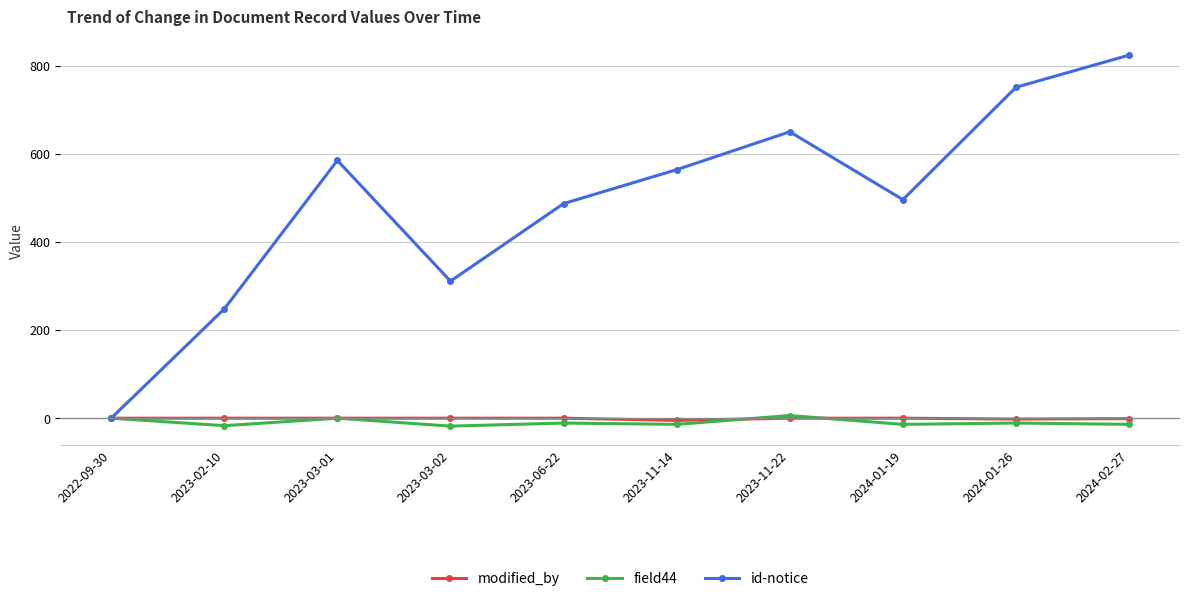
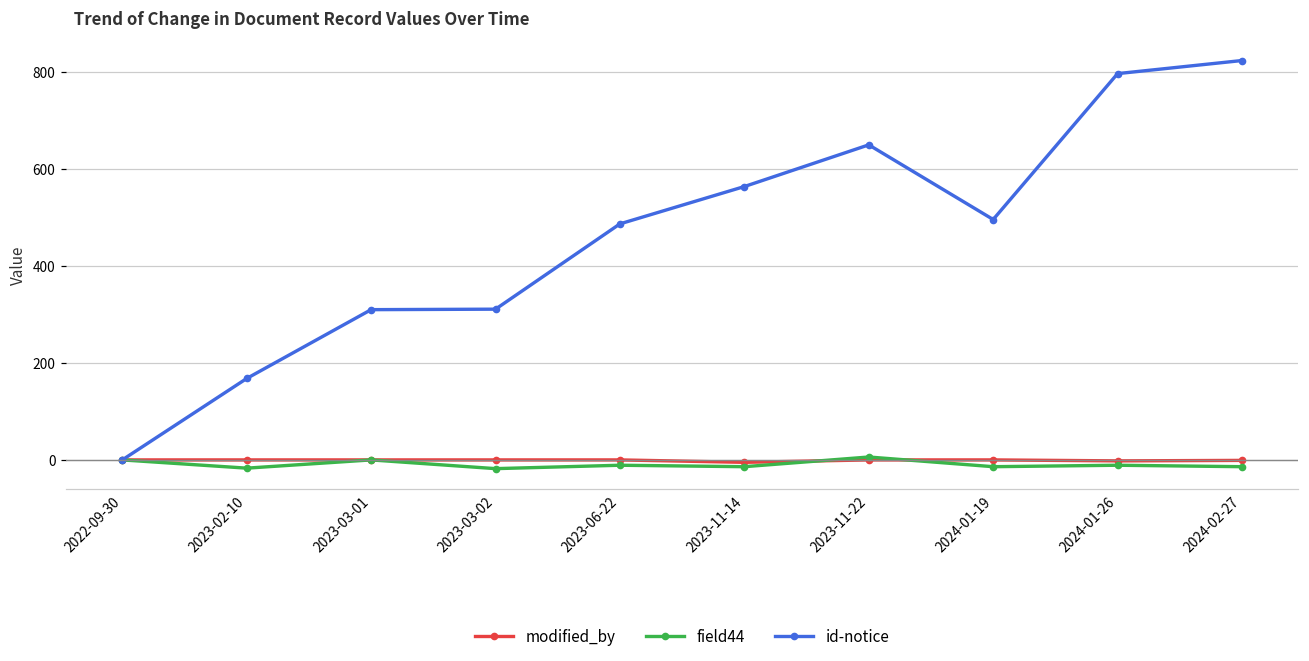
  {
    "modified_by": {
      "2023-02-10": 0,
      "2023-03-02": 0,
      "2023-06-22": 0,
      "2023-11-14": -10,
      "2023-11-22": 0,
      "2024-01-19": 0,
      "2024-01-26": 0,
      "2024-02-27": 0
    },
    "field44": {
      "2023-02-10": -20,
      "2023-03-02": -20,
      "2023-06-22": -10,
      "2023-11-14": -10,
      "2023-11-22": 10,
      "2024-01-19": -10,
      "2024-01-26": -10,
      "2024-02-27": -10
    },
    "id-notice": {
-     "2023-02-10": 250,
-     "2023-03-01": 590,
+     "2023-02-10": 170,
+     "2023-03-01": 310,
      "2023-03-02": 310,
      "2023-06-22": 490,
      "2023-11-14": 560,
      "2023-11-22": 650,
      "2024-01-19": 500,
-     "2024-01-26": 750,
+     "2024-01-26": 800,
      "2024-02-27": 820
    }
  }
